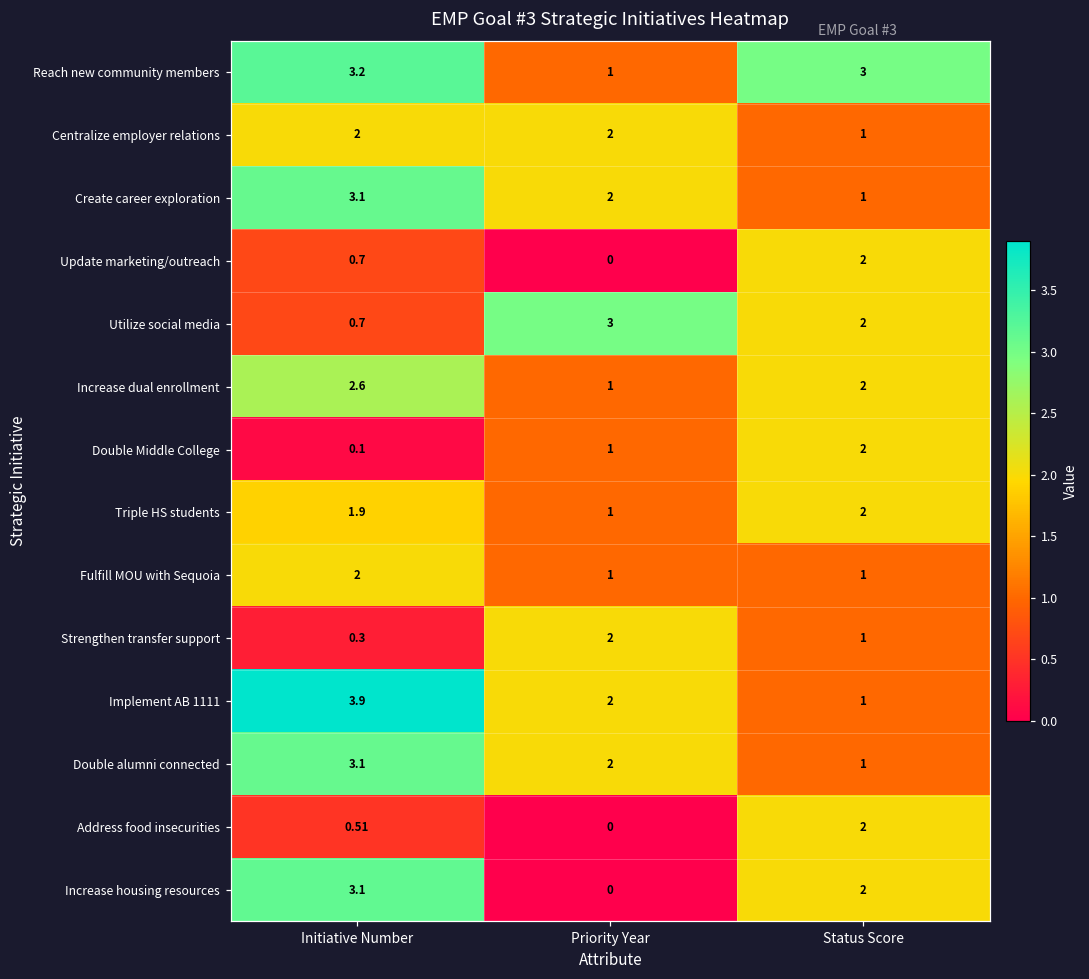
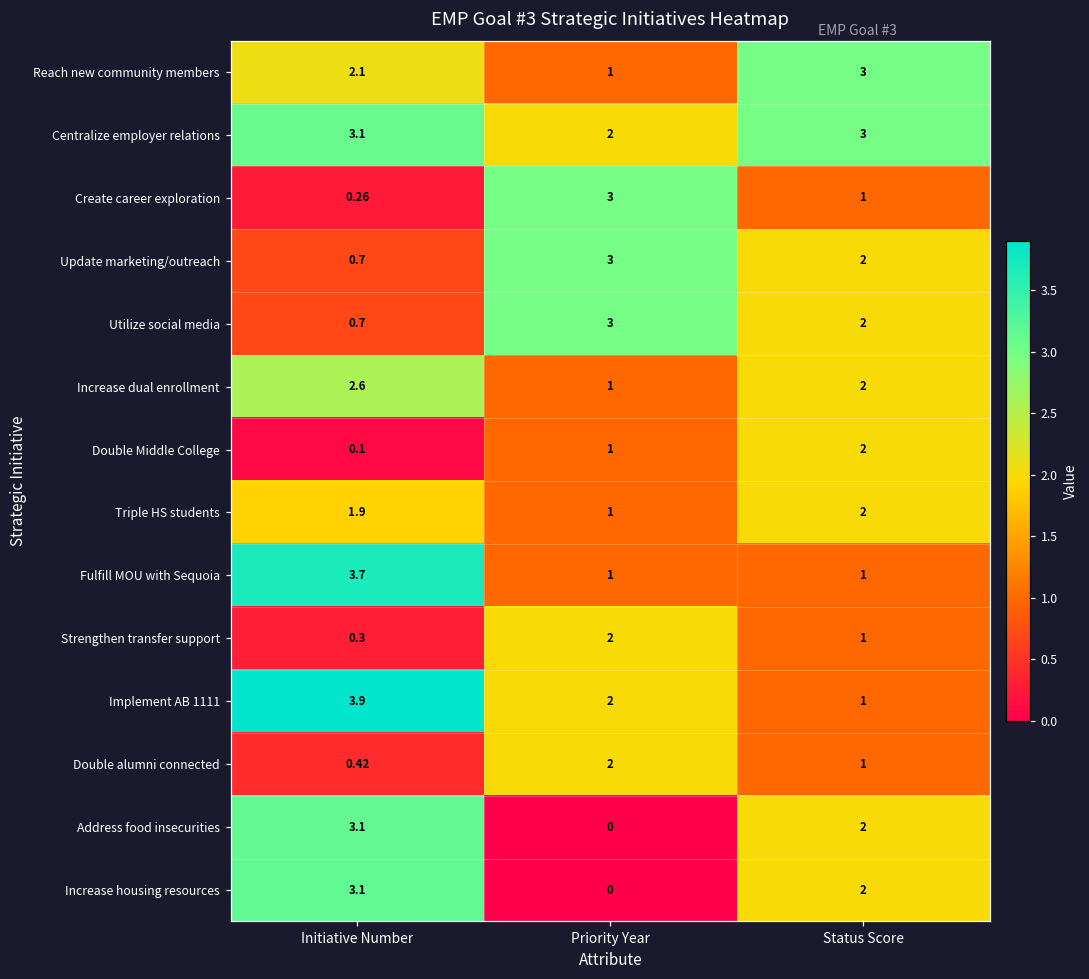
  {
    "Reach new community members": {
-     "Initiative Number": 3.2,
+     "Initiative Number": 2.1,
      "Priority Year": 1,
      "Status Score": 3
    },
    "Centralize employer relations": {
-     "Initiative Number": 2,
+     "Initiative Number": 3.1,
      "Priority Year": 2,
-     "Status Score": 1
+     "Status Score": 3
    },
    "Create career exploration": {
-     "Initiative Number": 3.1,
-     "Priority Year": 2,
+     "Initiative Number": 0.26,
+     "Priority Year": 3,
      "Status Score": 1
    },
    "Update marketing/outreach": {
      "Initiative Number": 0.7,
-     "Priority Year": 0,
+     "Priority Year": 3,
      "Status Score": 2
    },
    "Utilize social media": {
      "Initiative Number": 0.7,
      "Priority Year": 3,
      "Status Score": 2
    },
    "Increase dual enrollment": {
      "Initiative Number": 2.6,
      "Priority Year": 1,
      "Status Score": 2
    },
    "Double Middle College": {
      "Initiative Number": 0.1,
      "Priority Year": 1,
      "Status Score": 2
    },
    "Triple HS students": {
      "Initiative Number": 1.9,
      "Priority Year": 1,
      "Status Score": 2
    },
    "Fulfill MOU with Sequoia": {
-     "Initiative Number": 2,
+     "Initiative Number": 3.7,
      "Priority Year": 1,
      "Status Score": 1
    },
    "Strengthen transfer support": {
      "Initiative Number": 0.3,
      "Priority Year": 2,
      "Status Score": 1
    },
    "Implement AB 1111": {
      "Initiative Number": 3.9,
      "Priority Year": 2,
      "Status Score": 1
    },
    "Double alumni connected": {
-     "Initiative Number": 3.1,
+     "Initiative Number": 0.42,
      "Priority Year": 2,
      "Status Score": 1
    },
    "Address food insecurities": {
-     "Initiative Number": 0.51,
+     "Initiative Number": 3.1,
      "Priority Year": 0,
      "Status Score": 2
    },
    "Increase housing resources": {
      "Initiative Number": 3.1,
      "Priority Year": 0,
      "Status Score": 2
    }
  }
